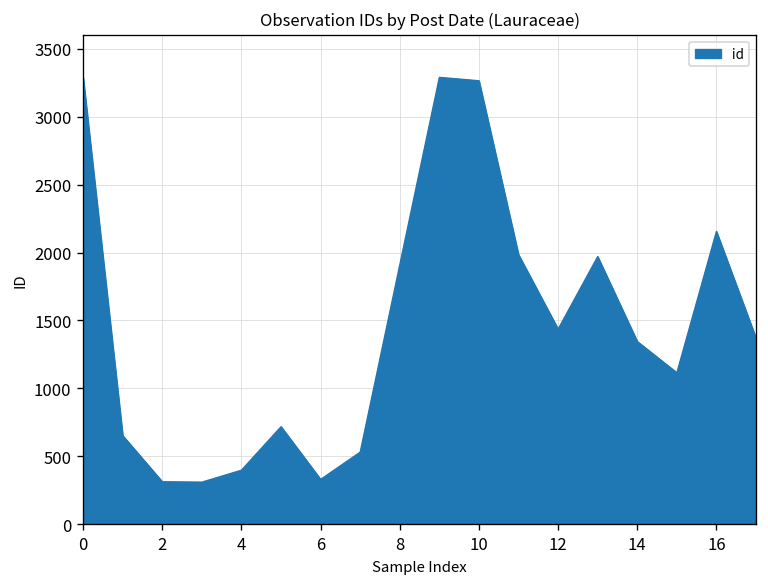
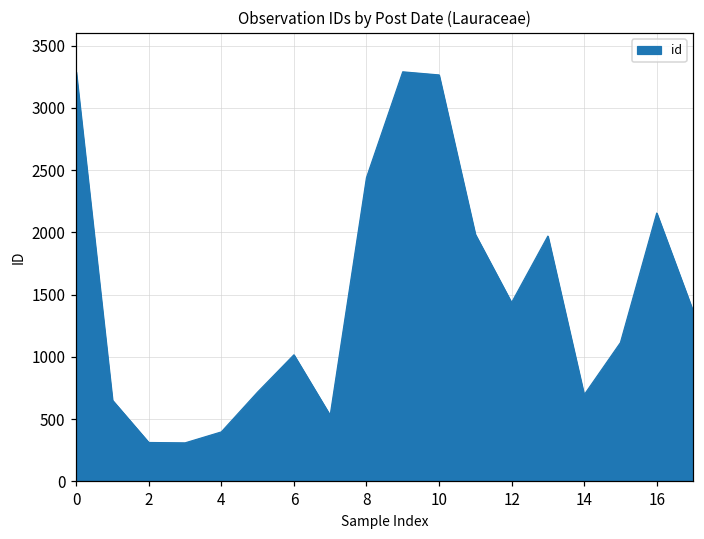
  {
    "0": 3290,
    "2": 310,
    "4": 400,
-   "6": 330,
-   "8": 1910,
+   "6": 1020,
+   "8": 2440,
    "10": 3260,
    "12": 1440,
-   "14": 1350,
+   "14": 700,
    "16": 2160
  }
